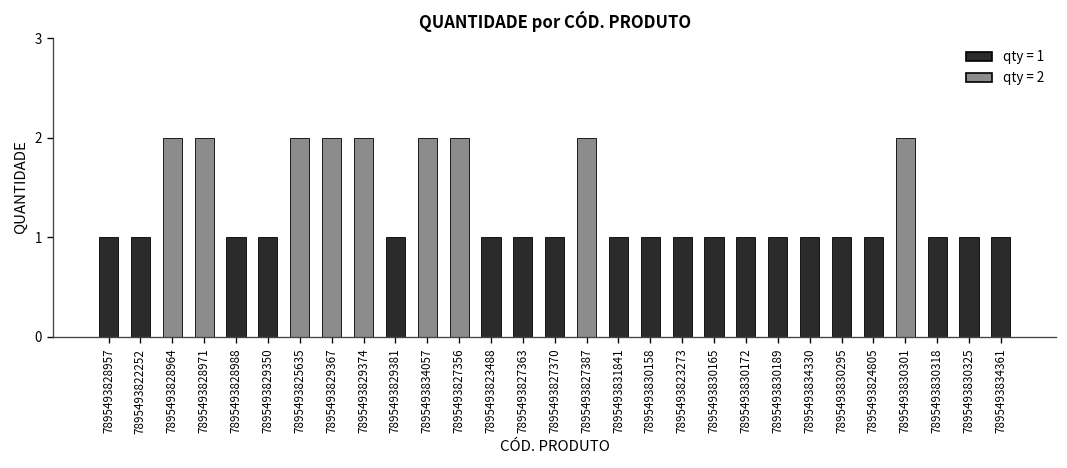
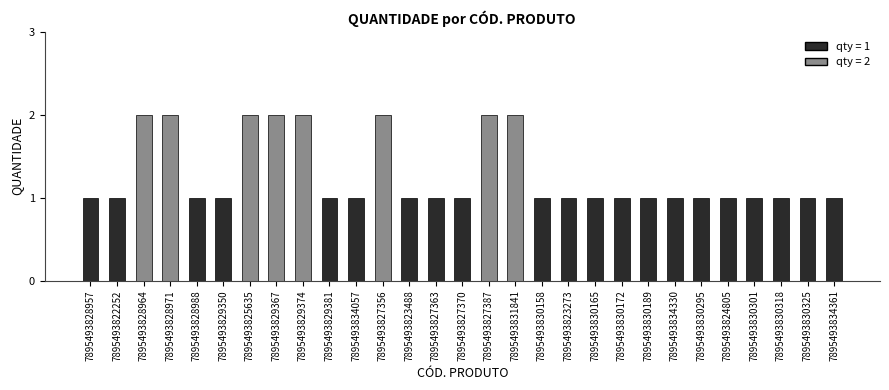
  {
    "7895493828957": 1,
    "7895493822252": 1,
    "7895493828964": 2,
    "7895493828971": 2,
    "7895493828988": 1,
    "7895493829350": 1,
    "7895493825635": 2,
    "7895493829367": 2,
    "7895493829374": 2,
    "7895493829381": 1,
-   "7895493834057": 2,
+   "7895493834057": 1,
    "7895493827356": 2,
    "7895493823488": 1,
    "7895493827363": 1,
    "7895493827370": 1,
    "7895493827387": 2,
-   "7895493831841": 1,
+   "7895493831841": 2,
    "7895493830158": 1,
    "7895493823273": 1,
    "7895493830165": 1,
    "7895493830172": 1,
    "7895493830189": 1,
    "7895493834330": 1,
    "7895493830295": 1,
    "7895493824805": 1,
-   "7895493830301": 2,
+   "7895493830301": 1,
    "7895493830318": 1,
    "7895493830325": 1,
    "7895493834361": 1
  }
